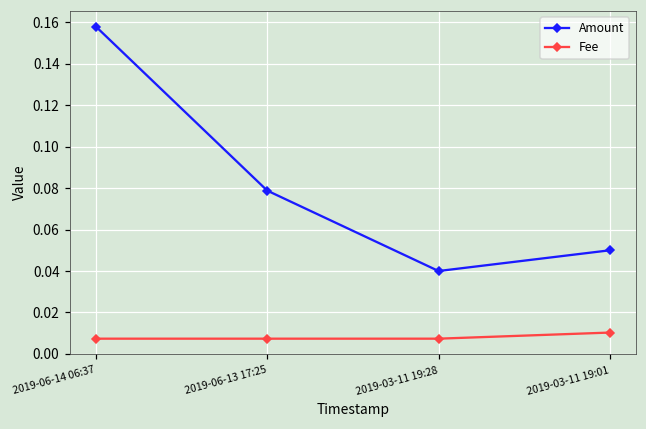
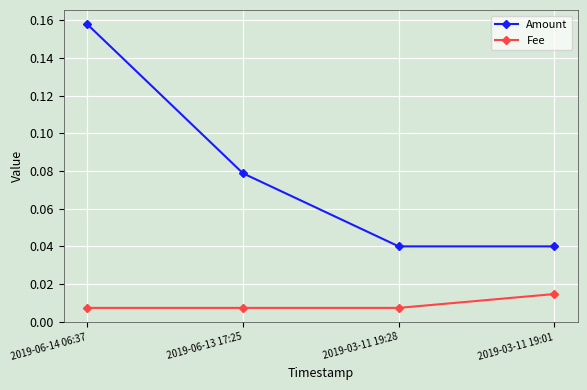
  {
    "Amount": {
      "2019-06-14 06:37": 0.158,
      "2019-06-13 17:25": 0.08,
      "2019-03-11 19:28": 0.04,
-     "2019-03-11 19:01": 0.05
+     "2019-03-11 19:01": 0.04
    },
    "Fee": {
      "2019-06-14 06:37": 0.007,
      "2019-06-13 17:25": 0.007,
      "2019-03-11 19:28": 0.007,
-     "2019-03-11 19:01": 0.010
+     "2019-03-11 19:01": 0.015
    }
  }
